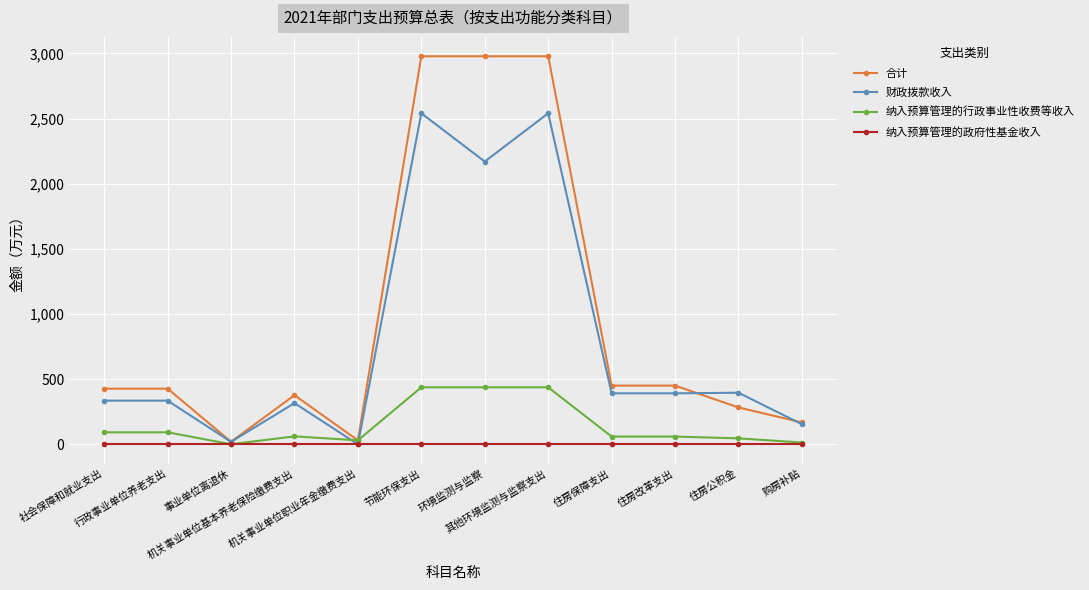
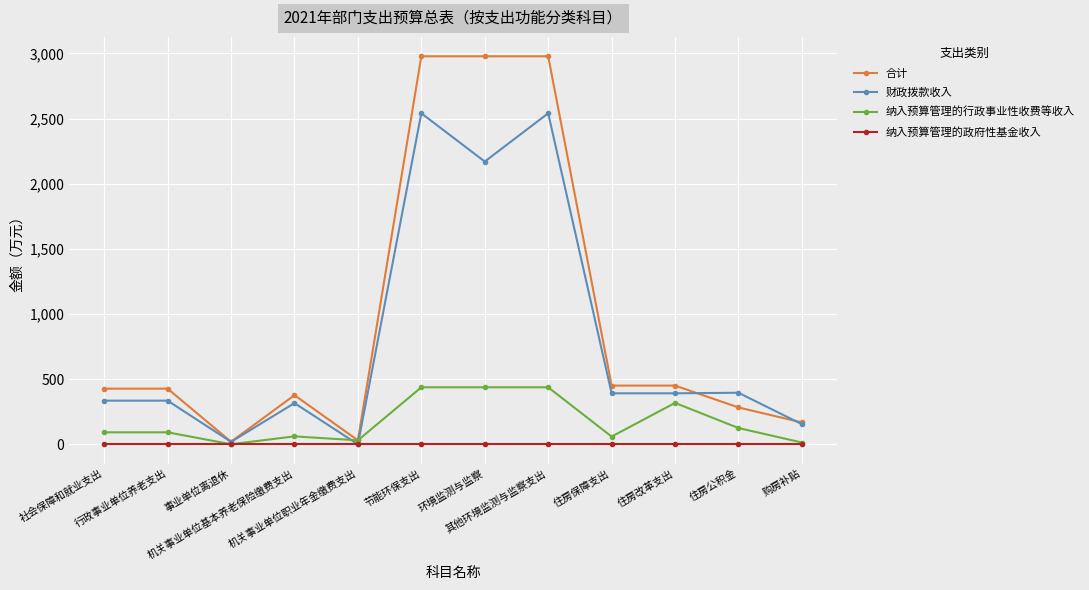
  {
    "合计": {
      "社会保障和就业支出": "430",
      "行政事业单位养老支出": "430",
      "机关事业单位基本养老保险缴费支出": "380",
      "节能环保支出": "2,980",
      "环境监测与监察": "2,980",
      "其他环境监测与监察支出": "2,980",
      "住房保障支出": "450",
      "住房改革支出": "450",
      "住房公积金": "280"
    },
    "财政拨款收入": {
      "社会保障和就业支出": "340",
      "行政事业单位养老支出": "340",
      "机关事业单位基本养老保险缴费支出": "320",
      "节能环保支出": "2,540",
      "环境监测与监察": "2,170",
      "其他环境监测与监察支出": "2,540",
      "住房保障支出": "390",
      "住房改革支出": "390",
      "住房公积金": "400"
    },
    "纳入预算管理的行政事业性收费等收入": {
      "社会保障和就业支出": "90",
      "行政事业单位养老支出": "90",
      "机关事业单位基本养老保险缴费支出": "60",
      "节能环保支出": "440",
      "环境监测与监察": "440",
      "其他环境监测与监察支出": "440",
      "住房保障支出": "60",
-     "住房改革支出": "60",
-     "住房公积金": "50"
+     "住房改革支出": "320",
+     "住房公积金": "120"
    },
    "纳入预算管理的政府性基金收入": {
      "社会保障和就业支出": "0",
      "行政事业单位养老支出": "0",
      "机关事业单位基本养老保险缴费支出": "0",
      "节能环保支出": "0",
      "环境监测与监察": "0",
      "其他环境监测与监察支出": "0",
      "住房保障支出": "0",
      "住房改革支出": "0",
      "住房公积金": "0"
    }
  }
